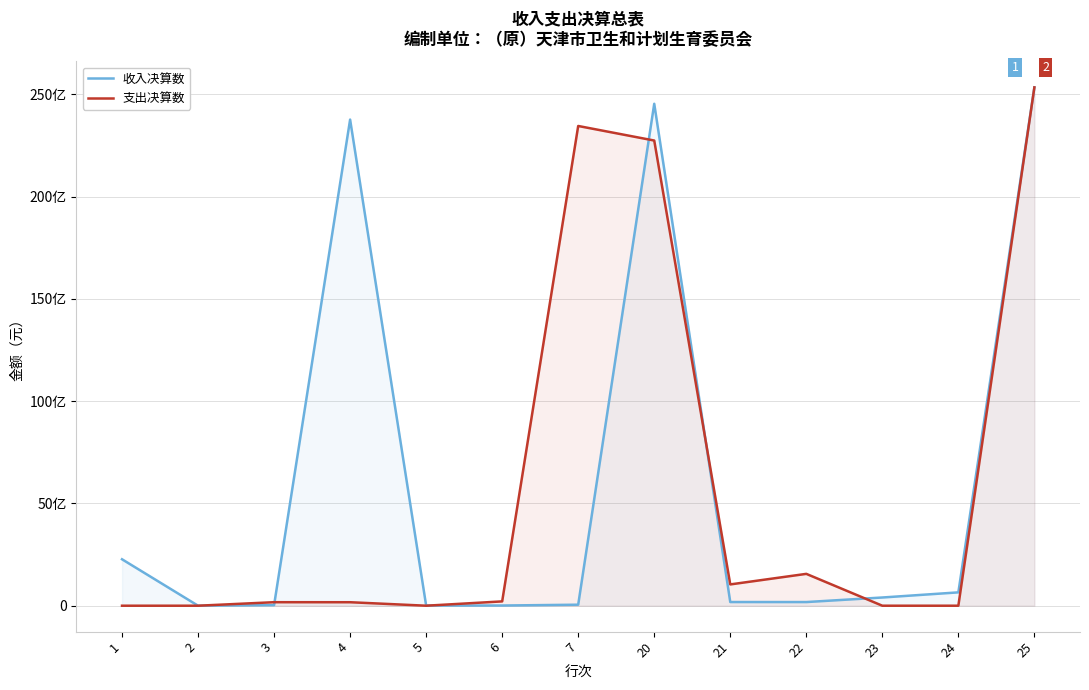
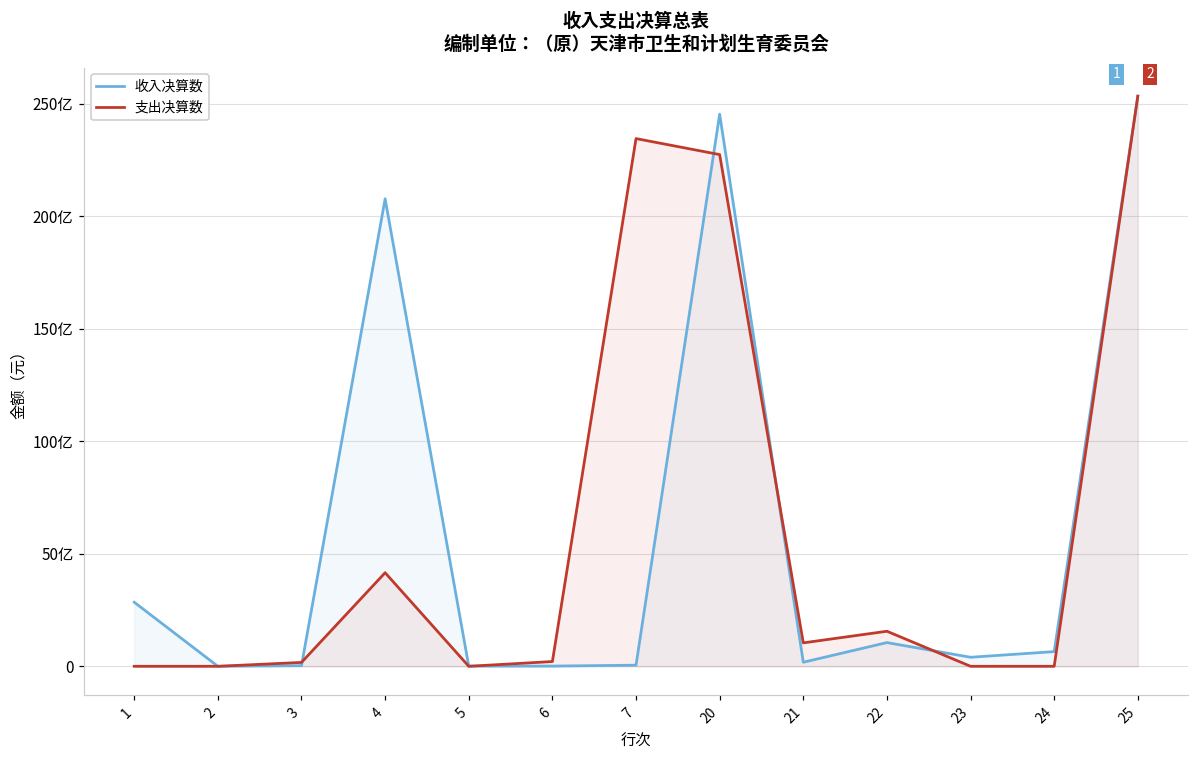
  {
    "收入决算数": {
-     "1": "23亿",
+     "1": "28亿",
      "3": "0亿",
-     "4": "238亿",
+     "4": "208亿",
      "6": "0亿",
      "7": "0亿",
      "20": "245亿",
      "21": "2亿",
-     "22": "2亿",
+     "22": "11亿",
      "23": "4亿",
      "24": "7亿"
    },
    "支出决算数": {
      "1": "0亿",
      "3": "2亿",
-     "4": "2亿",
+     "4": "42亿",
      "6": "2亿",
      "7": "235亿",
      "20": "227亿",
      "21": "10亿",
      "22": "16亿",
      "23": "0亿",
      "24": "0亿"
    }
  }
